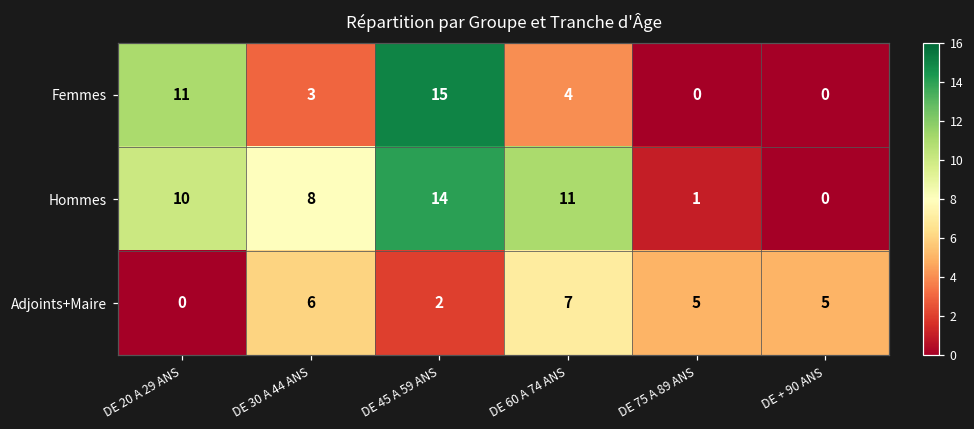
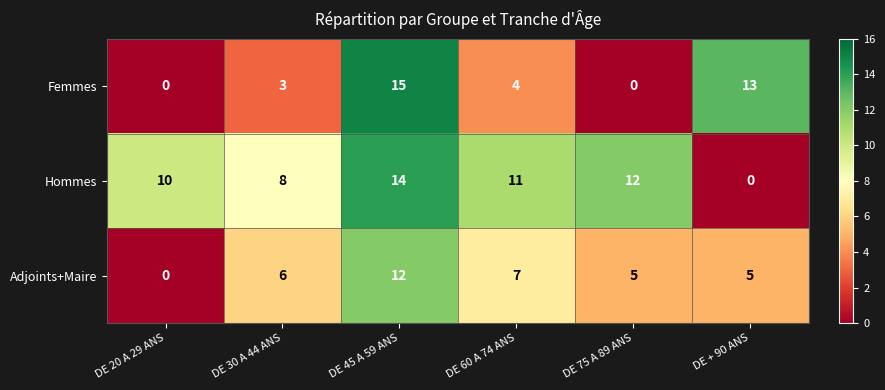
  {
    "Femmes": {
-     "DE 20 A 29 ANS": 11,
+     "DE 20 A 29 ANS": 0,
      "DE 30 A 44 ANS": 3,
      "DE 45 A 59 ANS": 15,
      "DE 60 A 74 ANS": 4,
      "DE 75 A 89 ANS": 0,
-     "DE + 90 ANS": 0
+     "DE + 90 ANS": 13
    },
    "Hommes": {
      "DE 20 A 29 ANS": 10,
      "DE 30 A 44 ANS": 8,
      "DE 45 A 59 ANS": 14,
      "DE 60 A 74 ANS": 11,
-     "DE 75 A 89 ANS": 1,
+     "DE 75 A 89 ANS": 12,
      "DE + 90 ANS": 0
    },
    "Adjoints+Maire": {
      "DE 20 A 29 ANS": 0,
      "DE 30 A 44 ANS": 6,
-     "DE 45 A 59 ANS": 2,
+     "DE 45 A 59 ANS": 12,
      "DE 60 A 74 ANS": 7,
      "DE 75 A 89 ANS": 5,
      "DE + 90 ANS": 5
    }
  }
